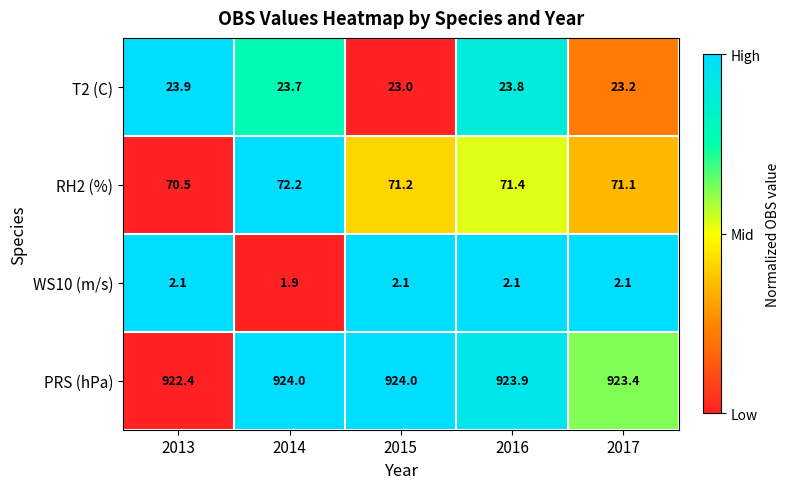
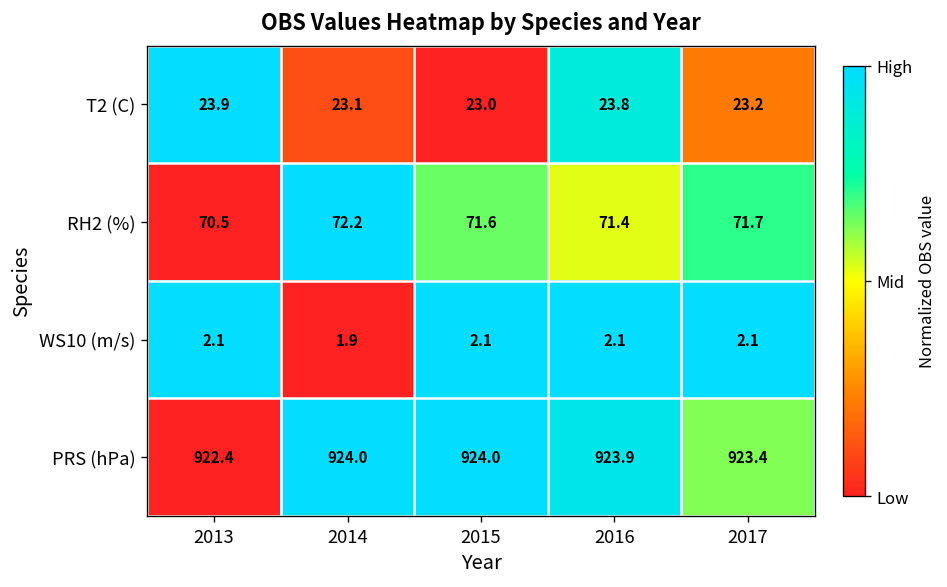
  {
    "T2 (C)": {
      "2013": 23.9,
-     "2014": 23.7,
+     "2014": 23.1,
      "2015": 23.0,
      "2016": 23.8,
      "2017": 23.2
    },
    "RH2 (%)": {
      "2013": 70.5,
      "2014": 72.2,
-     "2015": 71.2,
+     "2015": 71.6,
      "2016": 71.4,
-     "2017": 71.1
+     "2017": 71.7
    },
    "WS10 (m/s)": {
      "2013": 2.1,
      "2014": 1.9,
      "2015": 2.1,
      "2016": 2.1,
      "2017": 2.1
    },
    "PRS (hPa)": {
      "2013": 922.4,
      "2014": 924.0,
      "2015": 924.0,
      "2016": 923.9,
      "2017": 923.4
    }
  }
